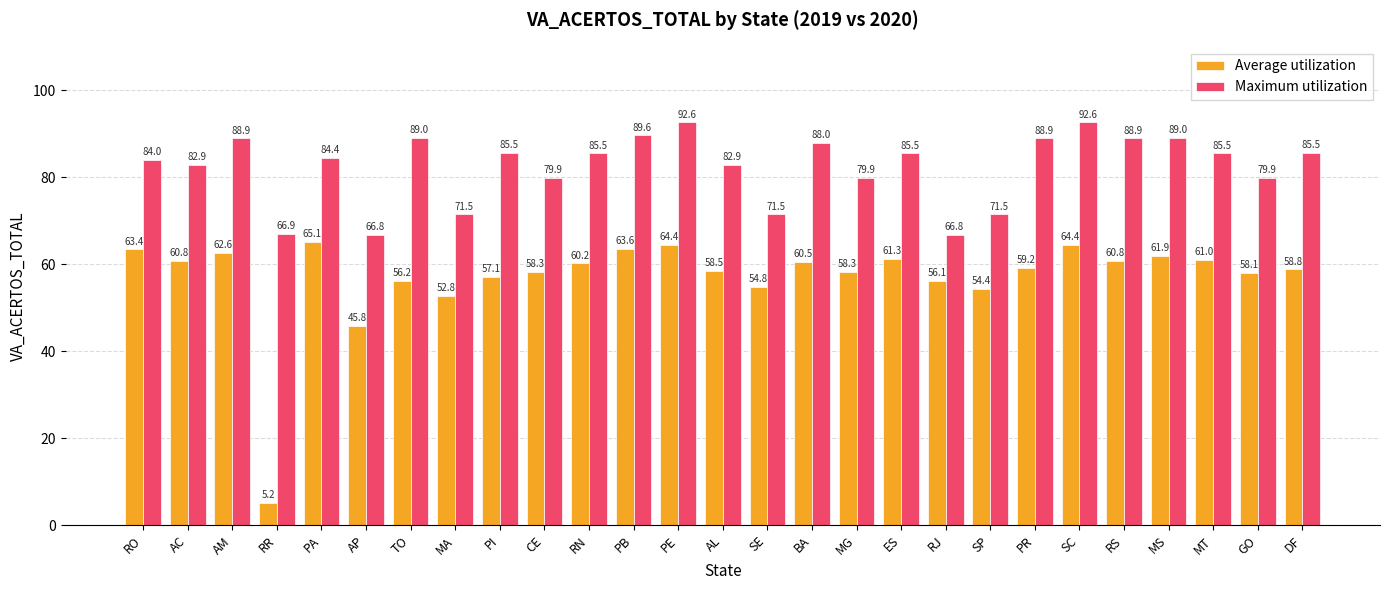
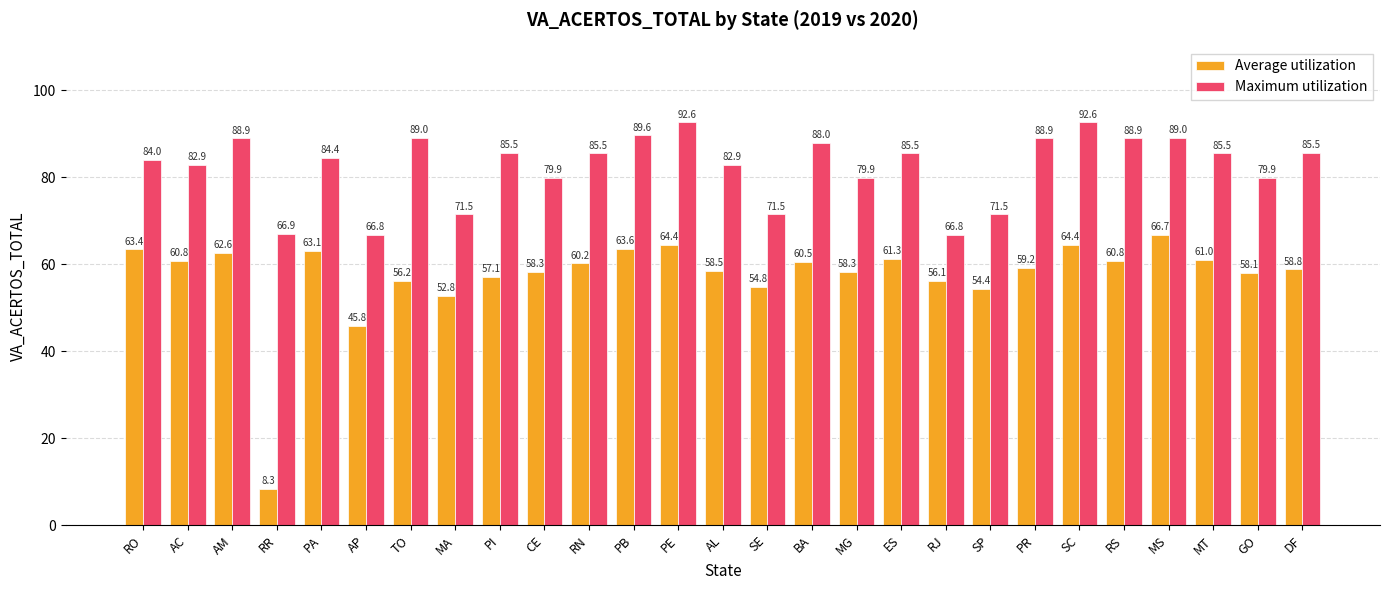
  {
    "Average utilization": {
      "RO": 63.4,
      "AC": 60.8,
      "AM": 62.6,
-     "RR": 5.2,
-     "PA": 65.1,
+     "RR": 8.3,
+     "PA": 63.1,
      "AP": 45.8,
      "TO": 56.2,
      "MA": 52.8,
      "PI": 57.1,
      "CE": 58.3,
      "RN": 60.2,
      "PB": 63.6,
      "PE": 64.4,
      "AL": 58.5,
      "SE": 54.8,
      "BA": 60.5,
      "MG": 58.3,
      "ES": 61.3,
      "RJ": 56.1,
      "SP": 54.4,
      "PR": 59.2,
      "SC": 64.4,
      "RS": 60.8,
-     "MS": 61.9,
+     "MS": 66.7,
      "MT": 61.0,
      "GO": 58.1,
      "DF": 58.8
    },
    "Maximum utilization": {
      "RO": 84.0,
      "AC": 82.9,
      "AM": 88.9,
      "RR": 66.9,
      "PA": 84.4,
      "AP": 66.8,
      "TO": 89.0,
      "MA": 71.5,
      "PI": 85.5,
      "CE": 79.9,
      "RN": 85.5,
      "PB": 89.6,
      "PE": 92.6,
      "AL": 82.9,
      "SE": 71.5,
      "BA": 88.0,
      "MG": 79.9,
      "ES": 85.5,
      "RJ": 66.8,
      "SP": 71.5,
      "PR": 88.9,
      "SC": 92.6,
      "RS": 88.9,
      "MS": 89.0,
      "MT": 85.5,
      "GO": 79.9,
      "DF": 85.5
    }
  }
